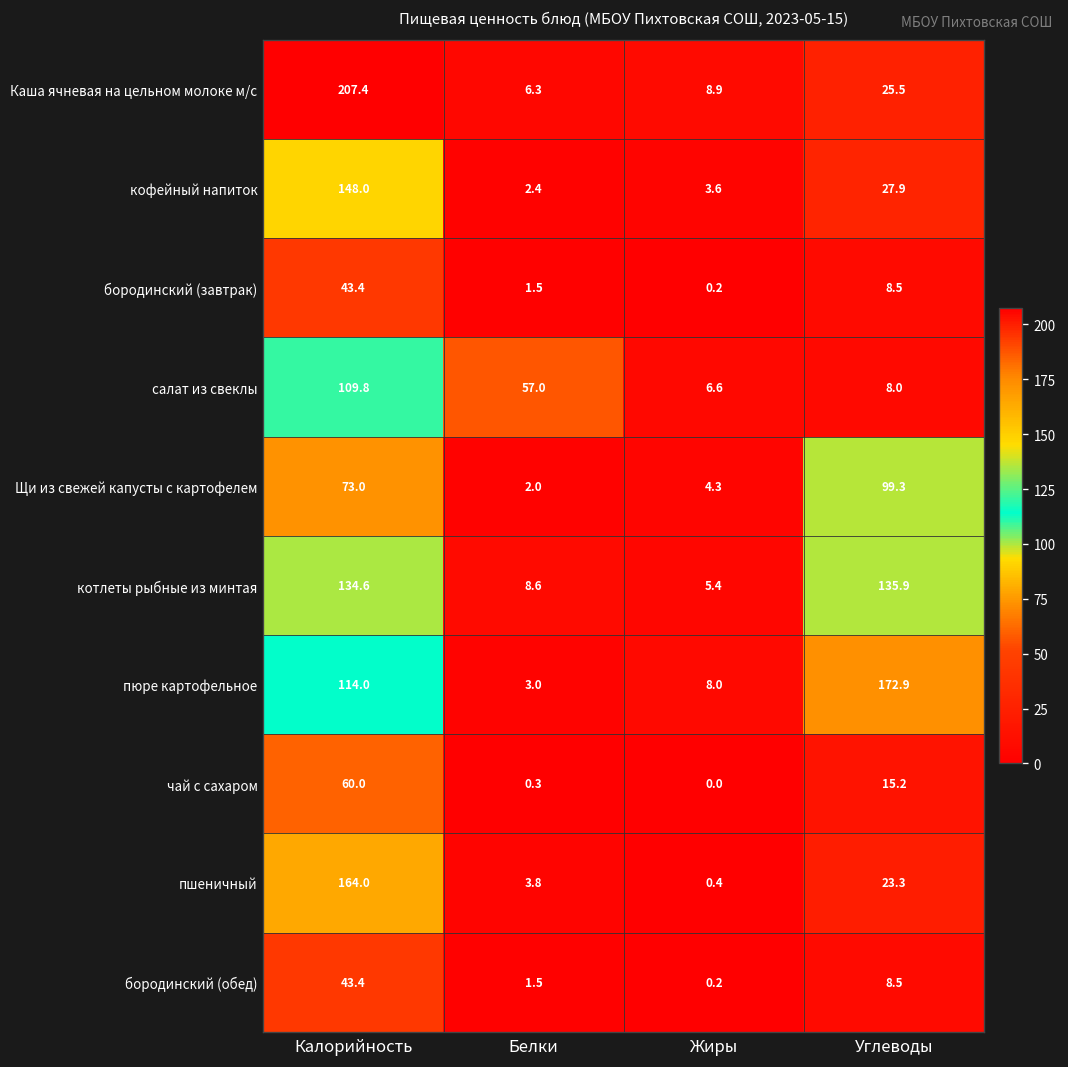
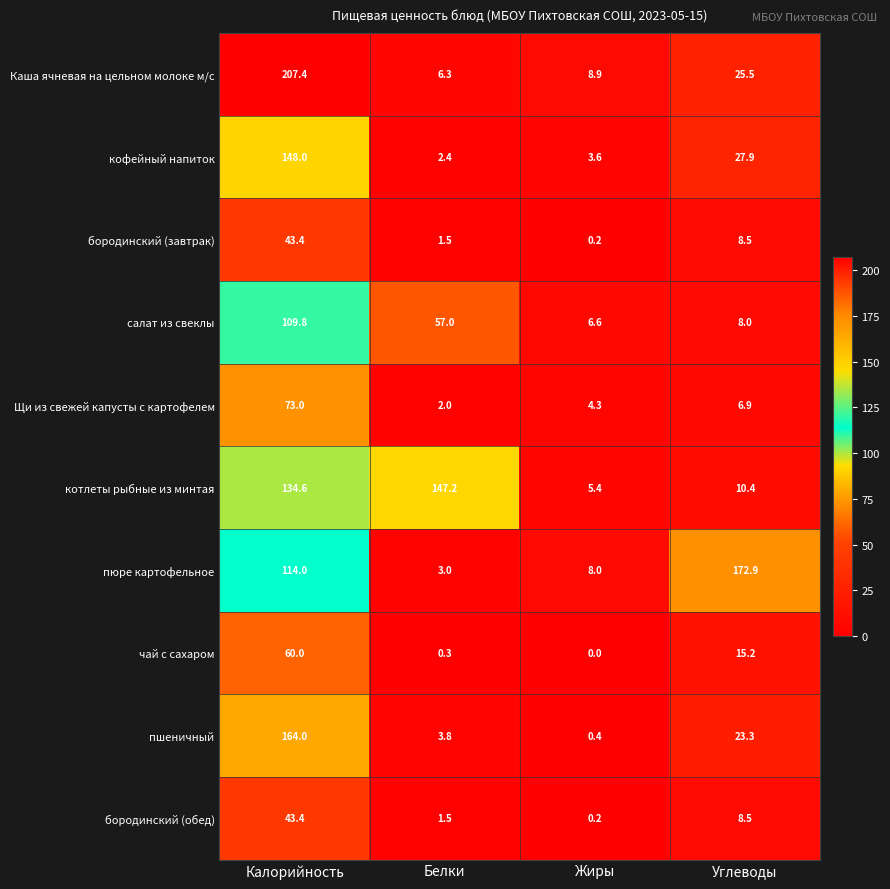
  {
    "Каша ячневая на цельном молоке м/с": {
      "Калорийность": 207.4,
      "Белки": 6.3,
      "Жиры": 8.9,
      "Углеводы": 25.5
    },
    "кофейный напиток": {
      "Калорийность": 148.0,
      "Белки": 2.4,
      "Жиры": 3.6,
      "Углеводы": 27.9
    },
    "бородинский (завтрак)": {
      "Калорийность": 43.4,
      "Белки": 1.5,
      "Жиры": 0.2,
      "Углеводы": 8.5
    },
    "салат из свеклы": {
      "Калорийность": 109.8,
      "Белки": 57.0,
      "Жиры": 6.6,
      "Углеводы": 8.0
    },
    "Щи из свежей капусты с картофелем": {
      "Калорийность": 73.0,
      "Белки": 2.0,
      "Жиры": 4.3,
-     "Углеводы": 99.3
+     "Углеводы": 6.9
    },
    "котлеты рыбные из минтая": {
      "Калорийность": 134.6,
-     "Белки": 8.6,
+     "Белки": 147.2,
      "Жиры": 5.4,
-     "Углеводы": 135.9
+     "Углеводы": 10.4
    },
    "пюре картофельное": {
      "Калорийность": 114.0,
      "Белки": 3.0,
      "Жиры": 8.0,
      "Углеводы": 172.9
    },
    "чай с сахаром": {
      "Калорийность": 60.0,
      "Белки": 0.3,
      "Жиры": 0.0,
      "Углеводы": 15.2
    },
    "пшеничный": {
      "Калорийность": 164.0,
      "Белки": 3.8,
      "Жиры": 0.4,
      "Углеводы": 23.3
    },
    "бородинский (обед)": {
      "Калорийность": 43.4,
      "Белки": 1.5,
      "Жиры": 0.2,
      "Углеводы": 8.5
    }
  }
